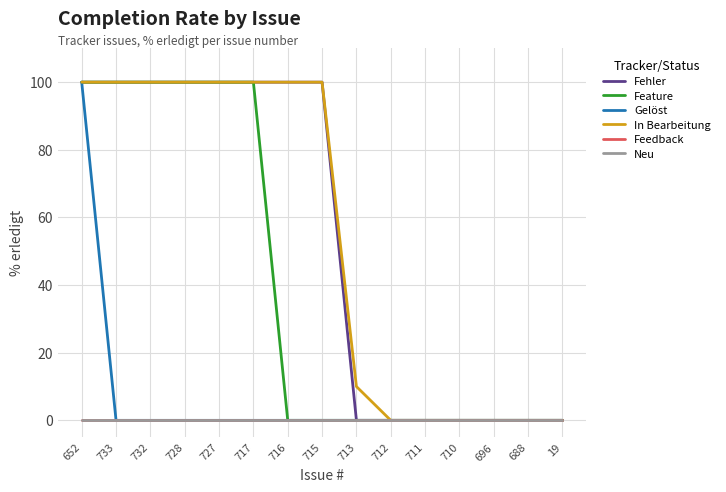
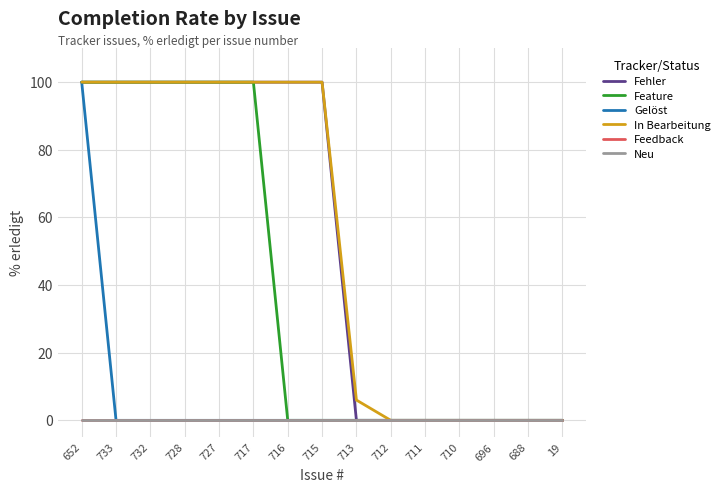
  {
    "In Bearbeitung": {
-     "713": 10
+     "713": 6
    },
    "Neu": {
      "652": 0
    }
  }
